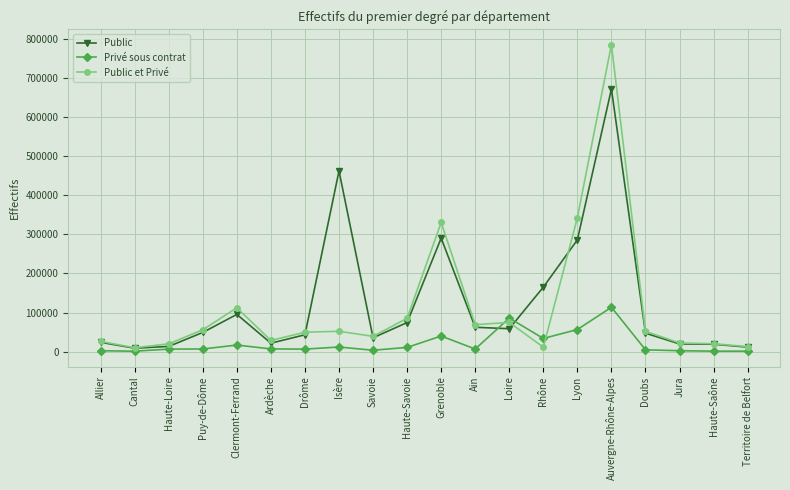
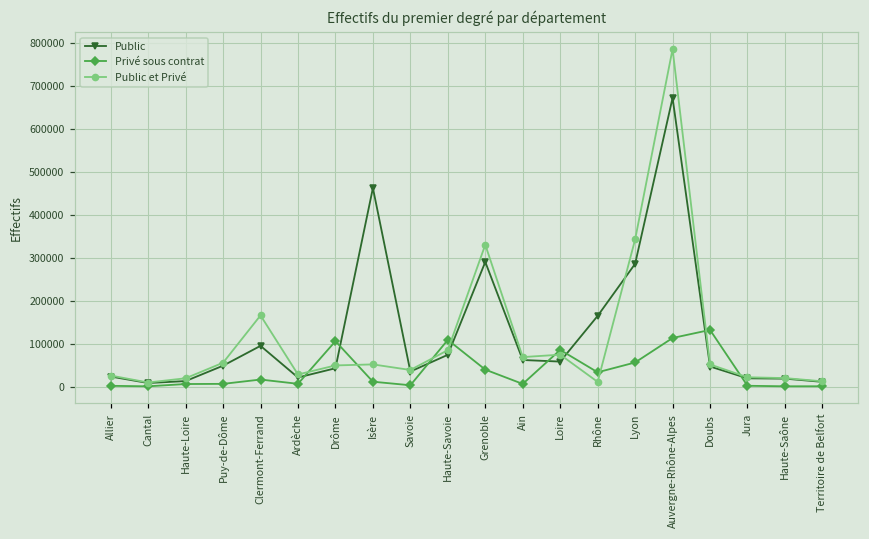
  {
    "Public": {
      "Puy-de-Dôme": 50000,
      "Clermont-Ferrand": 100000,
      "Ardèche": 20000,
      "Drôme": 40000,
      "Isère": 460000,
      "Haute-Savoie": 70000,
      "Grenoble": 290000,
      "Ain": 60000,
      "Loire": 60000,
      "Rhône": 170000,
      "Lyon": 290000,
      "Auvergne-Rhône-Alpes": 670000
    },
    "Privé sous contrat": {
      "Allier": 0,
      "Cantal": 0,
      "Haute-Loire": 10000,
      "Puy-de-Dôme": 10000,
      "Clermont-Ferrand": 20000,
      "Ardèche": 10000,
-     "Drôme": 10000,
+     "Drôme": 110000,
      "Isère": 10000,
      "Savoie": 0,
-     "Haute-Savoie": 10000,
+     "Haute-Savoie": 110000,
      "Grenoble": 40000,
      "Ain": 10000,
      "Loire": 90000,
      "Rhône": 30000,
      "Lyon": 60000,
      "Auvergne-Rhône-Alpes": 110000,
-     "Doubs": 0,
+     "Doubs": 130000,
      "Jura": 0,
      "Haute-Saône": 0,
      "Territoire de Belfort": 0
    },
    "Public et Privé": {
      "Puy-de-Dôme": 60000,
-     "Clermont-Ferrand": 110000,
+     "Clermont-Ferrand": 170000,
      "Ardèche": 30000,
      "Drôme": 50000,
      "Isère": 50000,
      "Haute-Savoie": 90000,
      "Grenoble": 330000,
      "Ain": 70000,
      "Loire": 70000,
      "Rhône": 10000,
      "Lyon": 340000,
      "Auvergne-Rhône-Alpes": 790000
    }
  }
